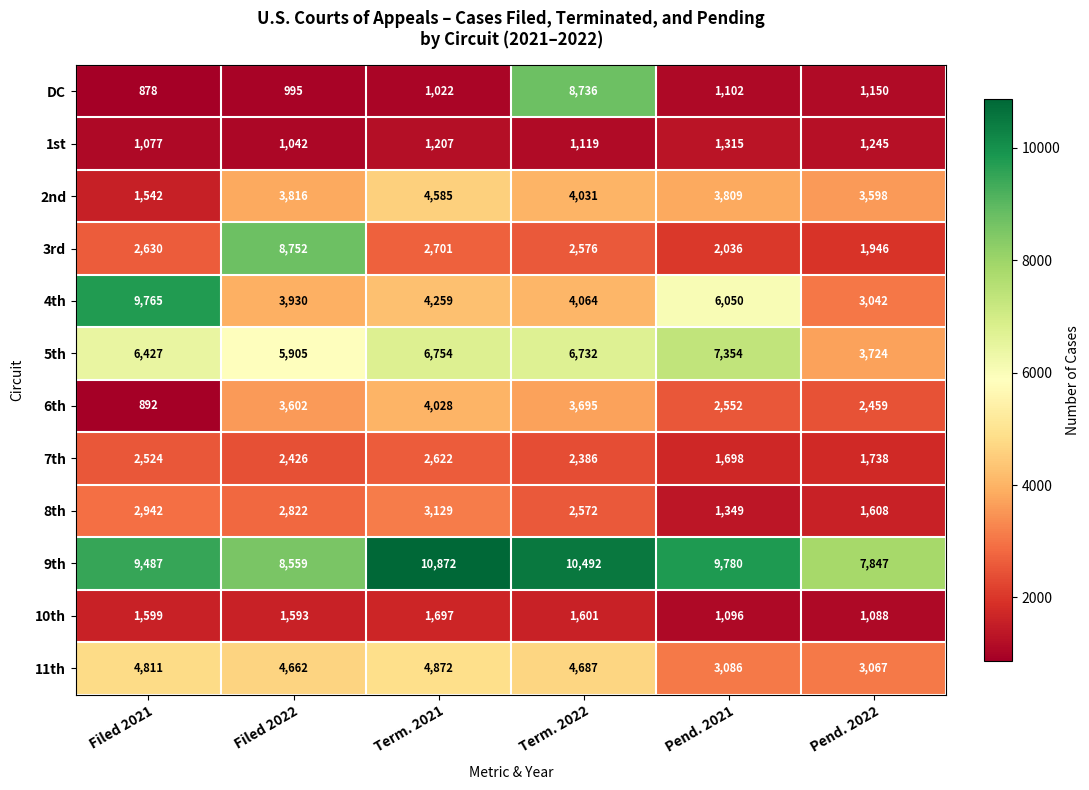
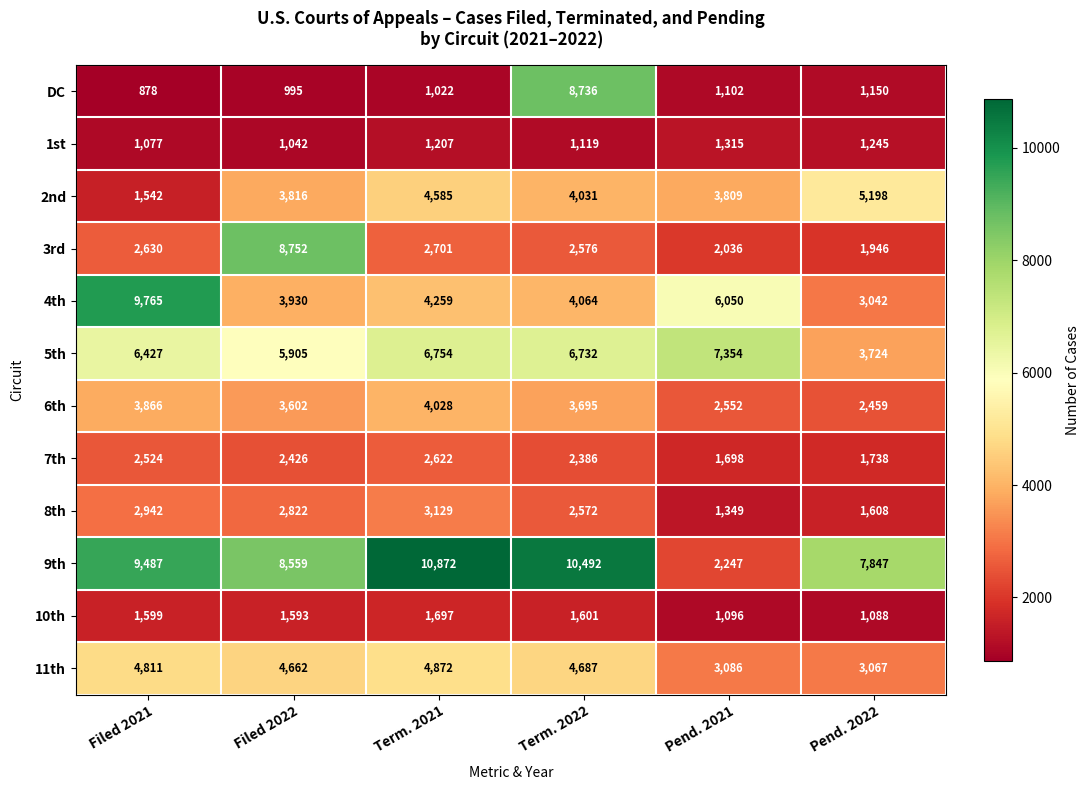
  {
    "DC": {
      "Filed 2021": "878",
      "Filed 2022": "995",
      "Term. 2021": "1,022",
      "Term. 2022": "8,736",
      "Pend. 2021": "1,102",
      "Pend. 2022": "1,150"
    },
    "1st": {
      "Filed 2021": "1,077",
      "Filed 2022": "1,042",
      "Term. 2021": "1,207",
      "Term. 2022": "1,119",
      "Pend. 2021": "1,315",
      "Pend. 2022": "1,245"
    },
    "2nd": {
      "Filed 2021": "1,542",
      "Filed 2022": "3,816",
      "Term. 2021": "4,585",
      "Term. 2022": "4,031",
      "Pend. 2021": "3,809",
-     "Pend. 2022": "3,598"
+     "Pend. 2022": "5,198"
    },
    "3rd": {
      "Filed 2021": "2,630",
      "Filed 2022": "8,752",
      "Term. 2021": "2,701",
      "Term. 2022": "2,576",
      "Pend. 2021": "2,036",
      "Pend. 2022": "1,946"
    },
    "4th": {
      "Filed 2021": "9,765",
      "Filed 2022": "3,930",
      "Term. 2021": "4,259",
      "Term. 2022": "4,064",
      "Pend. 2021": "6,050",
      "Pend. 2022": "3,042"
    },
    "5th": {
      "Filed 2021": "6,427",
      "Filed 2022": "5,905",
      "Term. 2021": "6,754",
      "Term. 2022": "6,732",
      "Pend. 2021": "7,354",
      "Pend. 2022": "3,724"
    },
    "6th": {
-     "Filed 2021": "892",
+     "Filed 2021": "3,866",
      "Filed 2022": "3,602",
      "Term. 2021": "4,028",
      "Term. 2022": "3,695",
      "Pend. 2021": "2,552",
      "Pend. 2022": "2,459"
    },
    "7th": {
      "Filed 2021": "2,524",
      "Filed 2022": "2,426",
      "Term. 2021": "2,622",
      "Term. 2022": "2,386",
      "Pend. 2021": "1,698",
      "Pend. 2022": "1,738"
    },
    "8th": {
      "Filed 2021": "2,942",
      "Filed 2022": "2,822",
      "Term. 2021": "3,129",
      "Term. 2022": "2,572",
      "Pend. 2021": "1,349",
      "Pend. 2022": "1,608"
    },
    "9th": {
      "Filed 2021": "9,487",
      "Filed 2022": "8,559",
      "Term. 2021": "10,872",
      "Term. 2022": "10,492",
-     "Pend. 2021": "9,780",
+     "Pend. 2021": "2,247",
      "Pend. 2022": "7,847"
    },
    "10th": {
      "Filed 2021": "1,599",
      "Filed 2022": "1,593",
      "Term. 2021": "1,697",
      "Term. 2022": "1,601",
      "Pend. 2021": "1,096",
      "Pend. 2022": "1,088"
    },
    "11th": {
      "Filed 2021": "4,811",
      "Filed 2022": "4,662",
      "Term. 2021": "4,872",
      "Term. 2022": "4,687",
      "Pend. 2021": "3,086",
      "Pend. 2022": "3,067"
    }
  }
